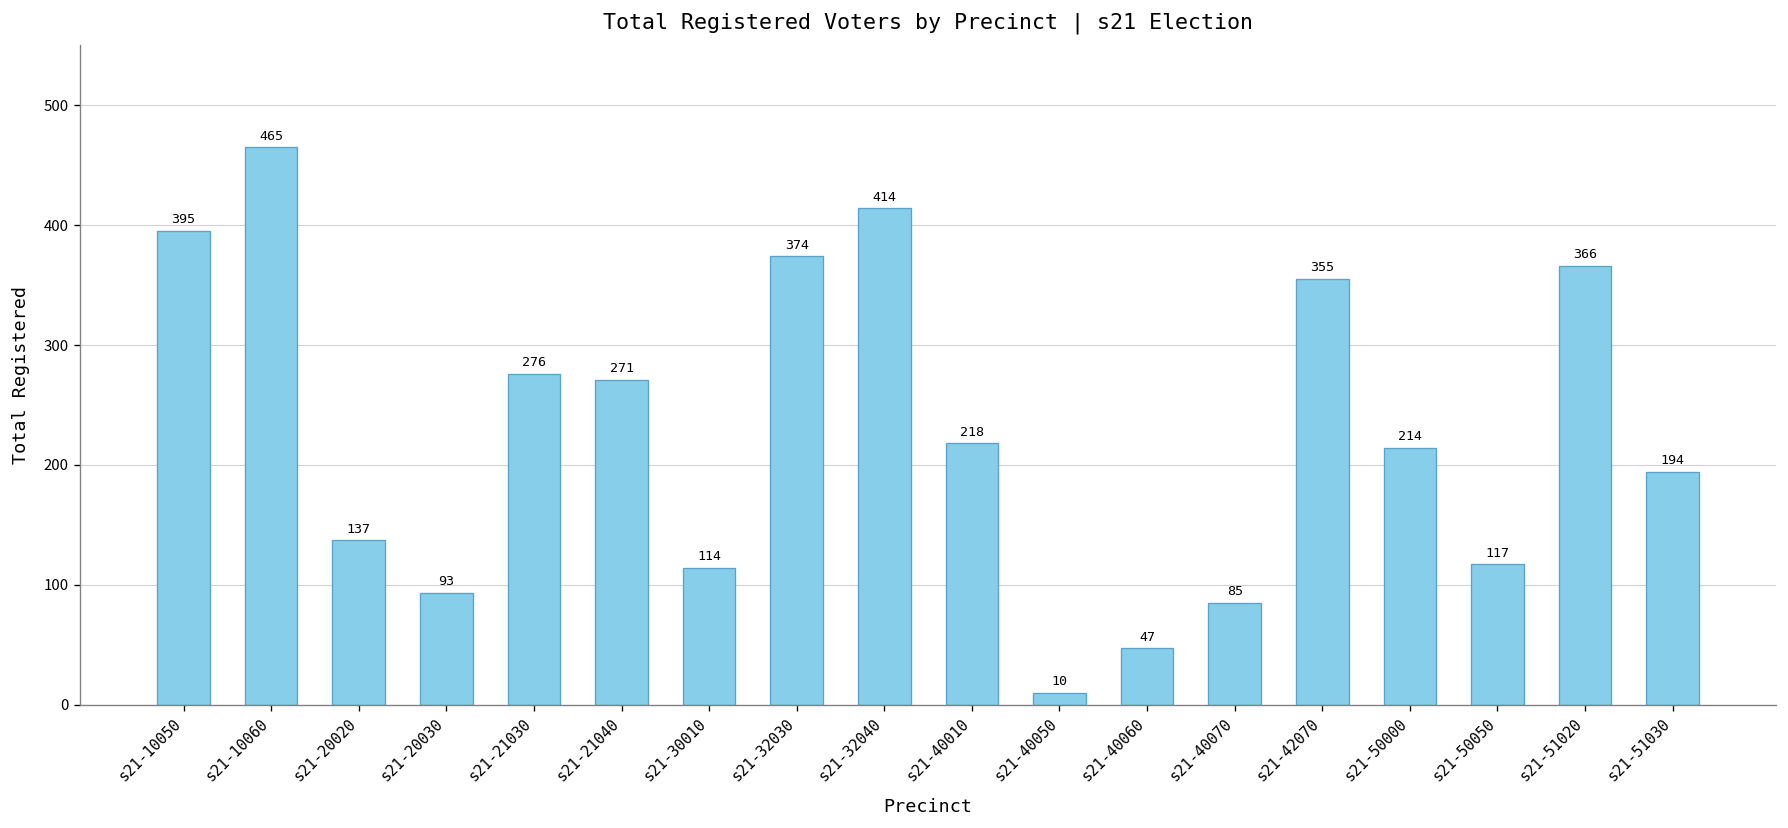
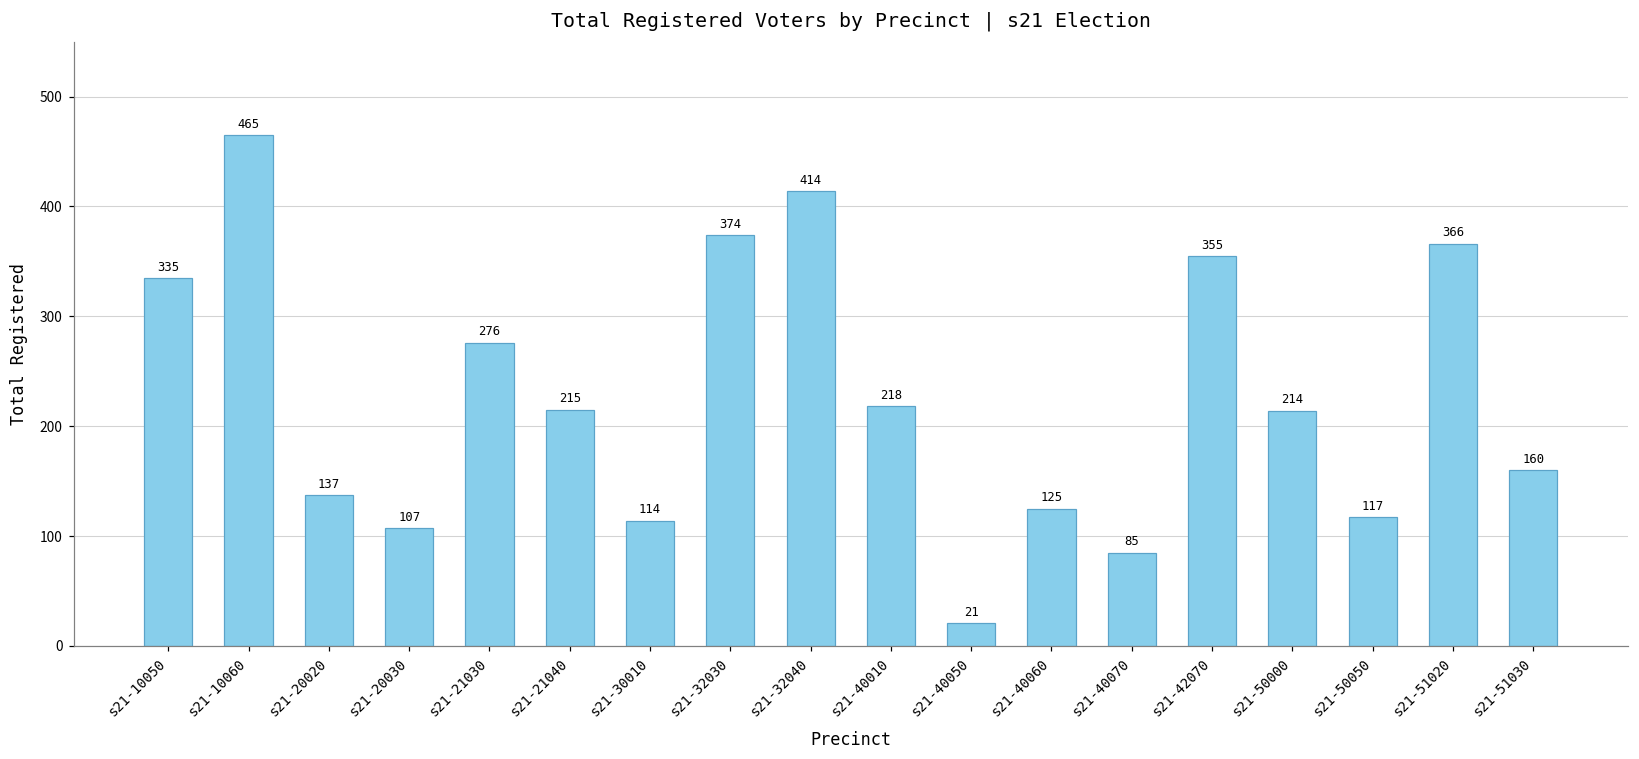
  {
-   "s21-10050": 395,
+   "s21-10050": 335,
    "s21-10060": 465,
    "s21-20020": 137,
-   "s21-20030": 93,
+   "s21-20030": 107,
    "s21-21030": 276,
-   "s21-21040": 271,
+   "s21-21040": 215,
    "s21-30010": 114,
    "s21-32030": 374,
    "s21-32040": 414,
    "s21-40010": 218,
-   "s21-40050": 10,
-   "s21-40060": 47,
+   "s21-40050": 21,
+   "s21-40060": 125,
    "s21-40070": 85,
    "s21-42070": 355,
    "s21-50000": 214,
    "s21-50050": 117,
    "s21-51020": 366,
-   "s21-51030": 194
+   "s21-51030": 160
  }
